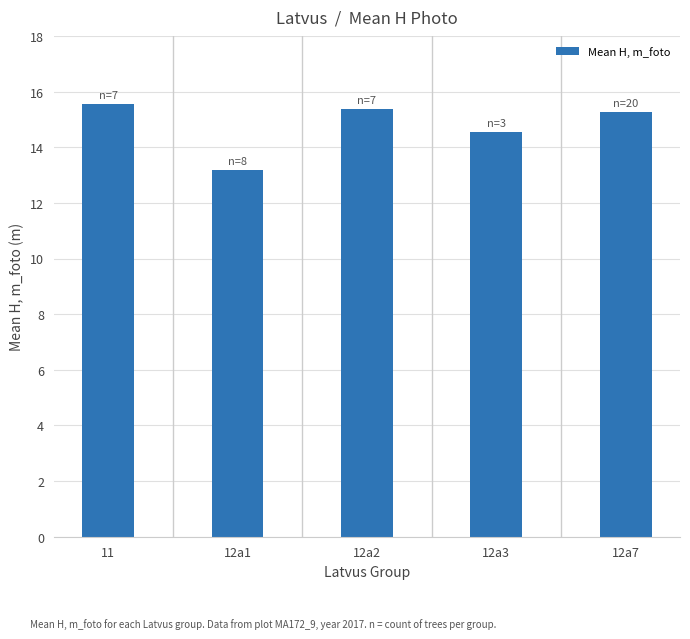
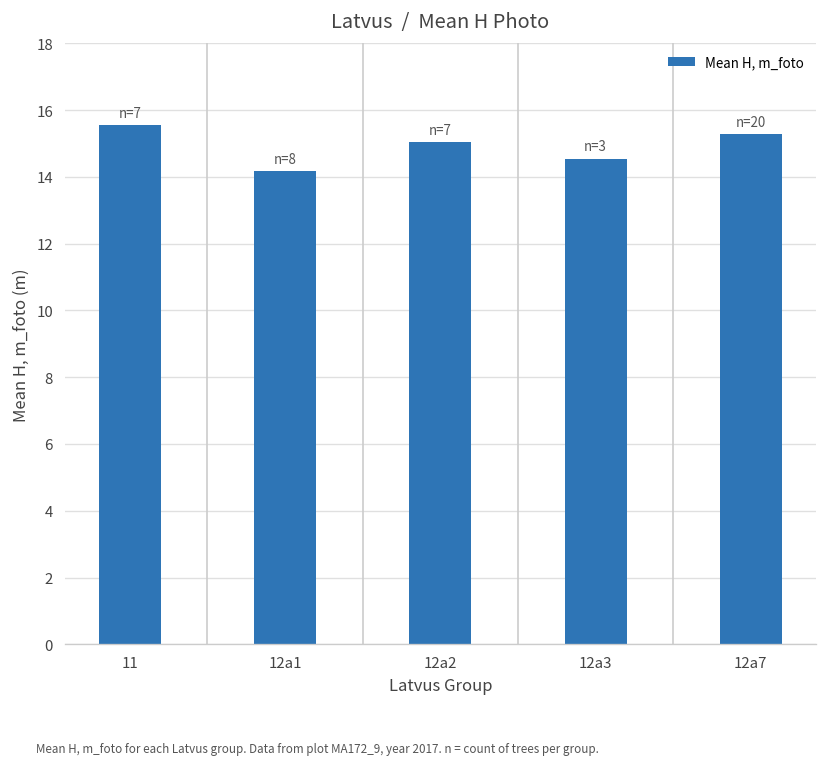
  {
-   "12a1": 13.2,
-   "12a2": 15.4
+   "12a1": 14.2,
+   "12a2": 15.1
  }
